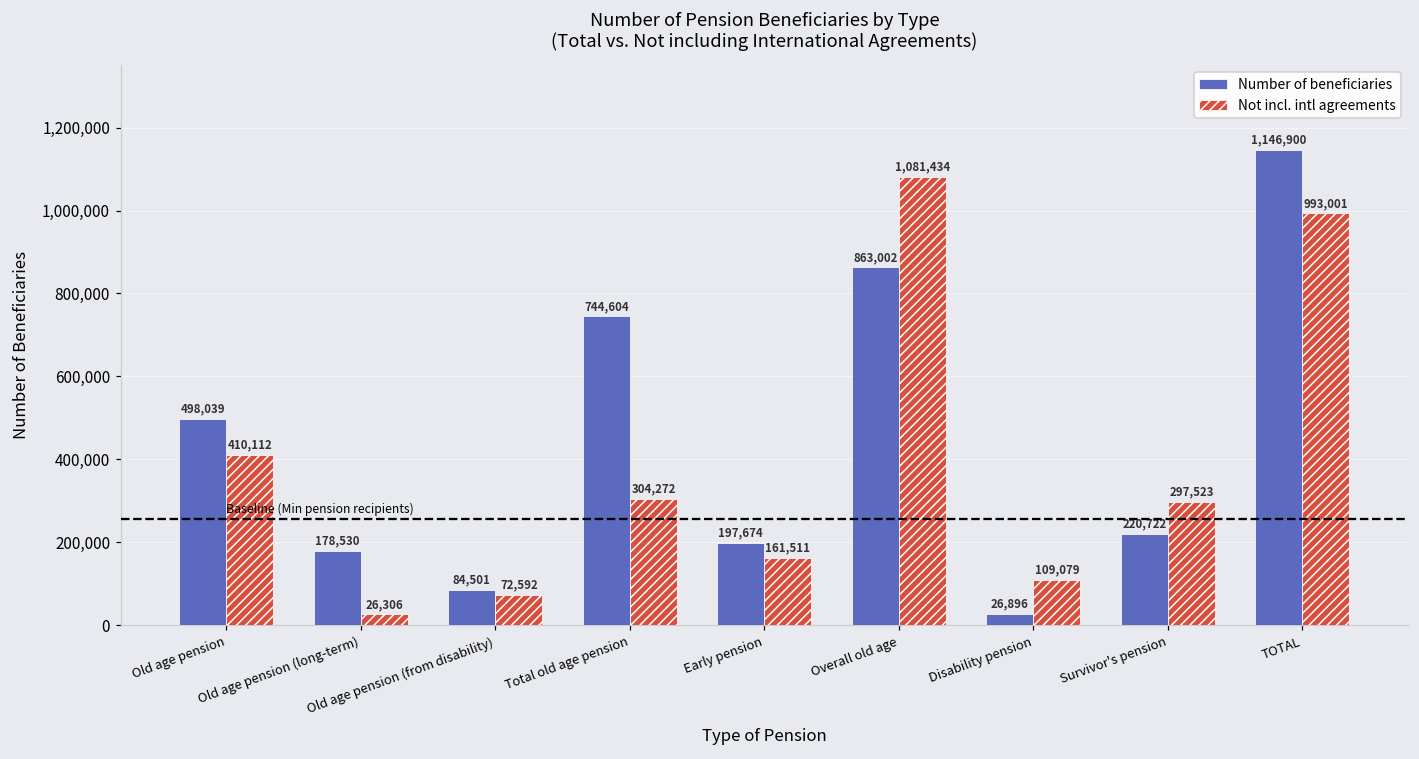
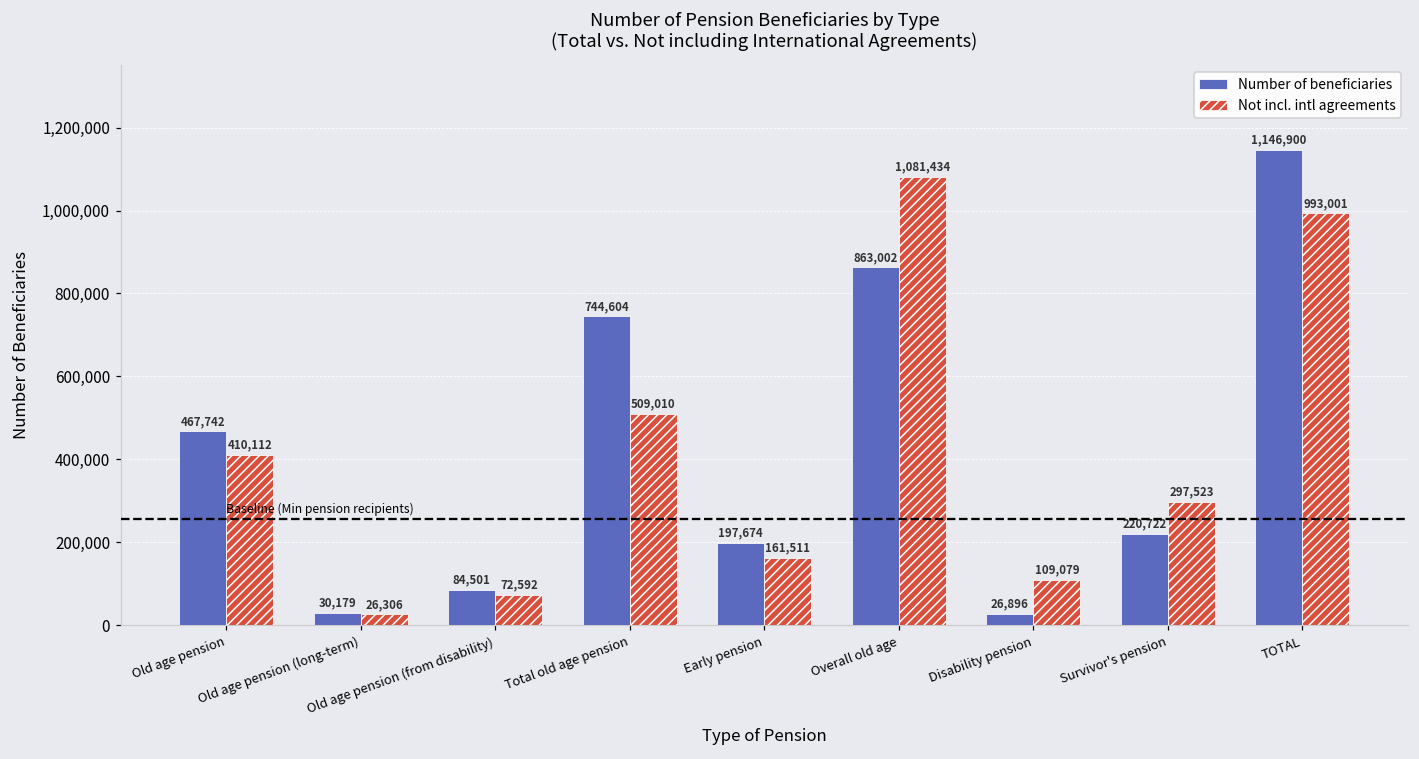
  {
    "Number of beneficiaries": {
-     "Old age pension": "498,039",
-     "Old age pension (long-term)": "178,530",
+     "Old age pension": "467,742",
+     "Old age pension (long-term)": "30,179",
      "Old age pension (from disability)": "84,501",
      "Total old age pension": "744,604",
      "Early pension": "197,674",
      "Overall old age": "863,002",
      "Disability pension": "26,896",
      "Survivor's pension": "220,722",
      "TOTAL": "1,146,900"
    },
    "Not incl. intl agreements": {
      "Old age pension": "410,112",
      "Old age pension (long-term)": "26,306",
      "Old age pension (from disability)": "72,592",
-     "Total old age pension": "304,272",
+     "Total old age pension": "509,010",
      "Early pension": "161,511",
      "Overall old age": "1,081,434",
      "Disability pension": "109,079",
      "Survivor's pension": "297,523",
      "TOTAL": "993,001"
    }
  }
